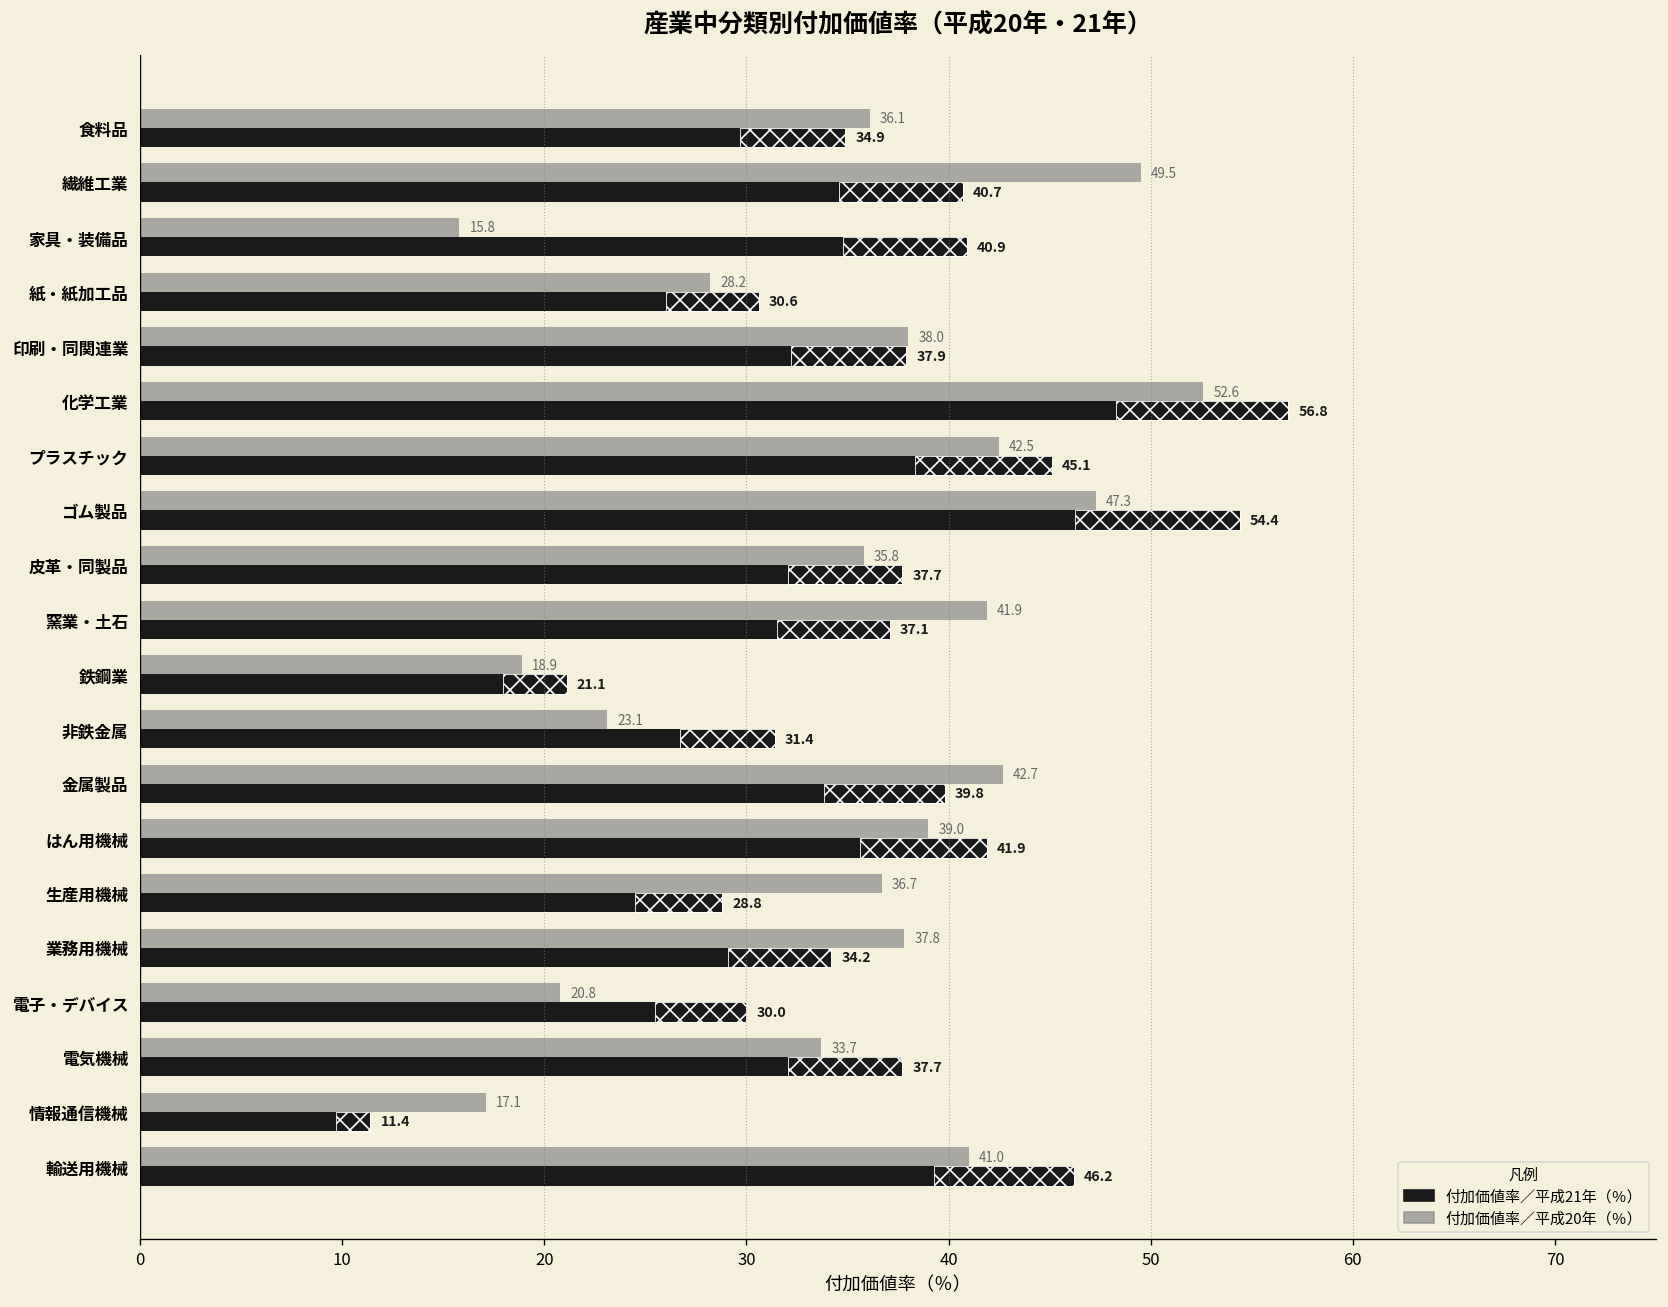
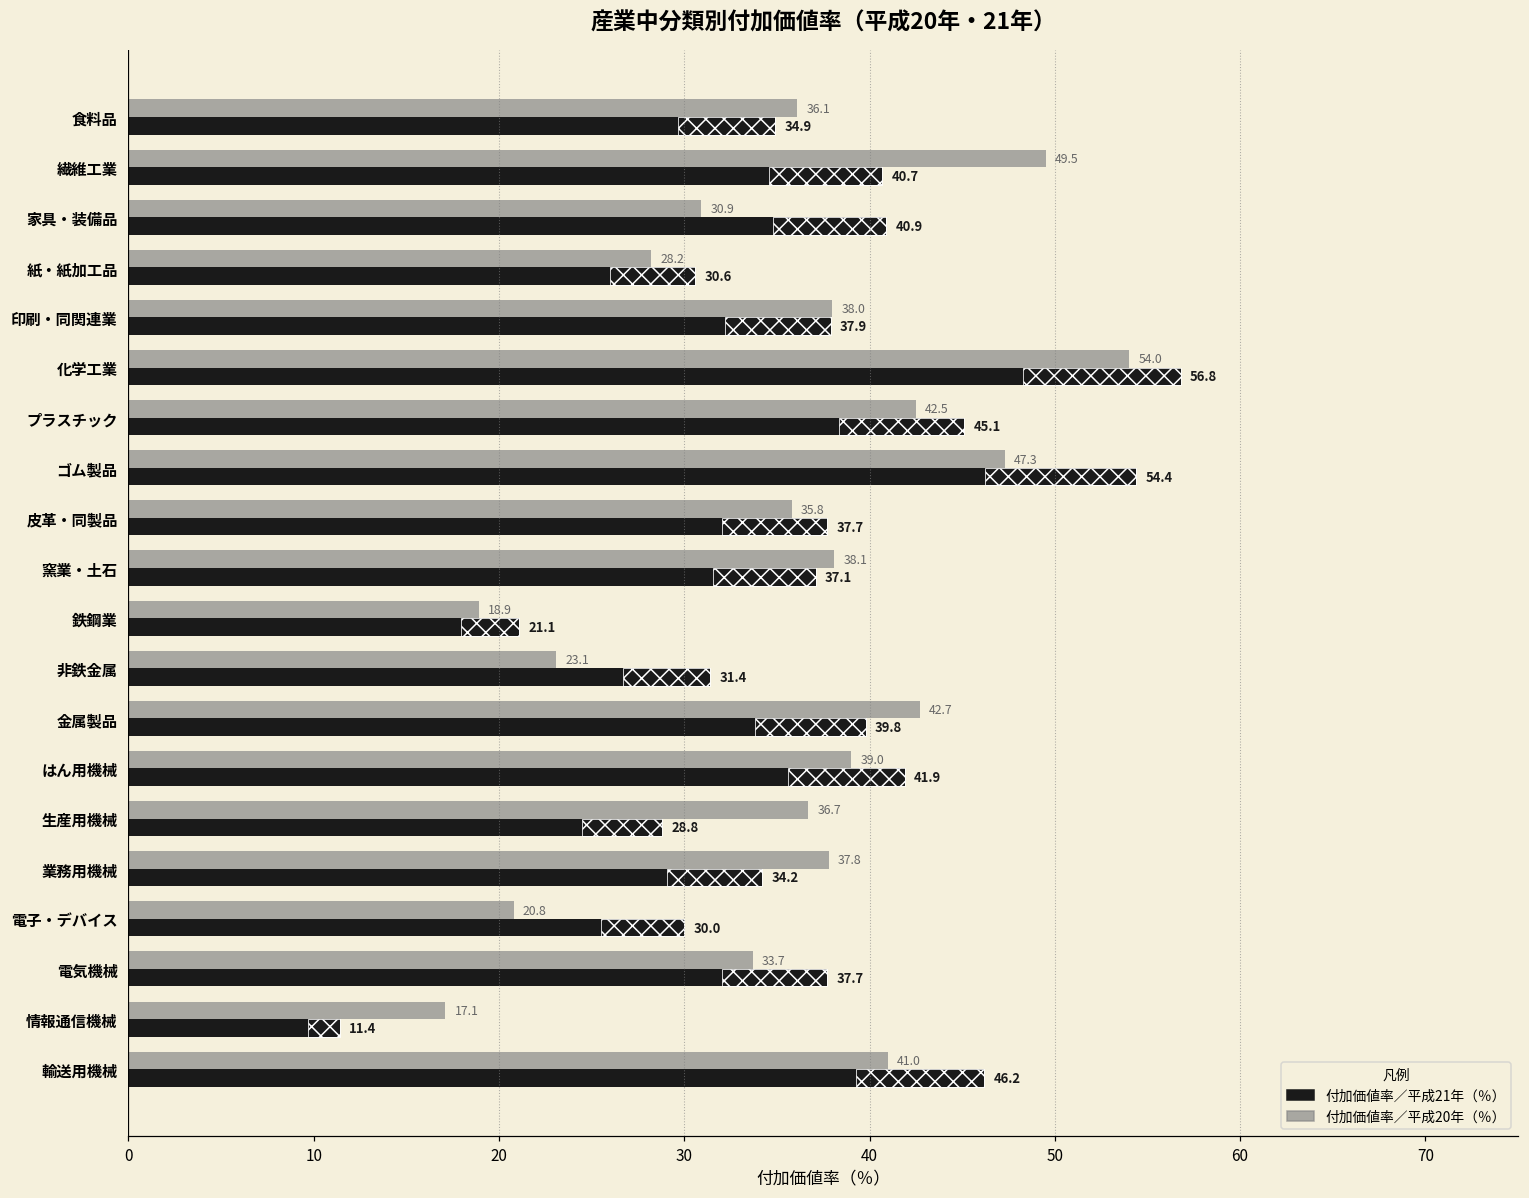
  {
    "付加価値率／平成20年（％）": {
      "食料品": 36.1,
      "繊維工業": 49.5,
-     "家具・装備品": 15.8,
+     "家具・装備品": 30.9,
      "紙・紙加工品": 28.2,
      "印刷・同関連業": 38.0,
-     "化学工業": 52.6,
+     "化学工業": 54.0,
      "プラスチック": 42.5,
      "ゴム製品": 47.3,
      "皮革・同製品": 35.8,
-     "窯業・土石": 41.9,
+     "窯業・土石": 38.1,
      "鉄鋼業": 18.9,
      "非鉄金属": 23.1,
      "金属製品": 42.7,
      "はん用機械": 39.0,
      "生産用機械": 36.7,
      "業務用機械": 37.8,
      "電子・デバイス": 20.8,
      "電気機械": 33.7,
      "情報通信機械": 17.1,
      "輸送用機械": 41.0
    }
  }
